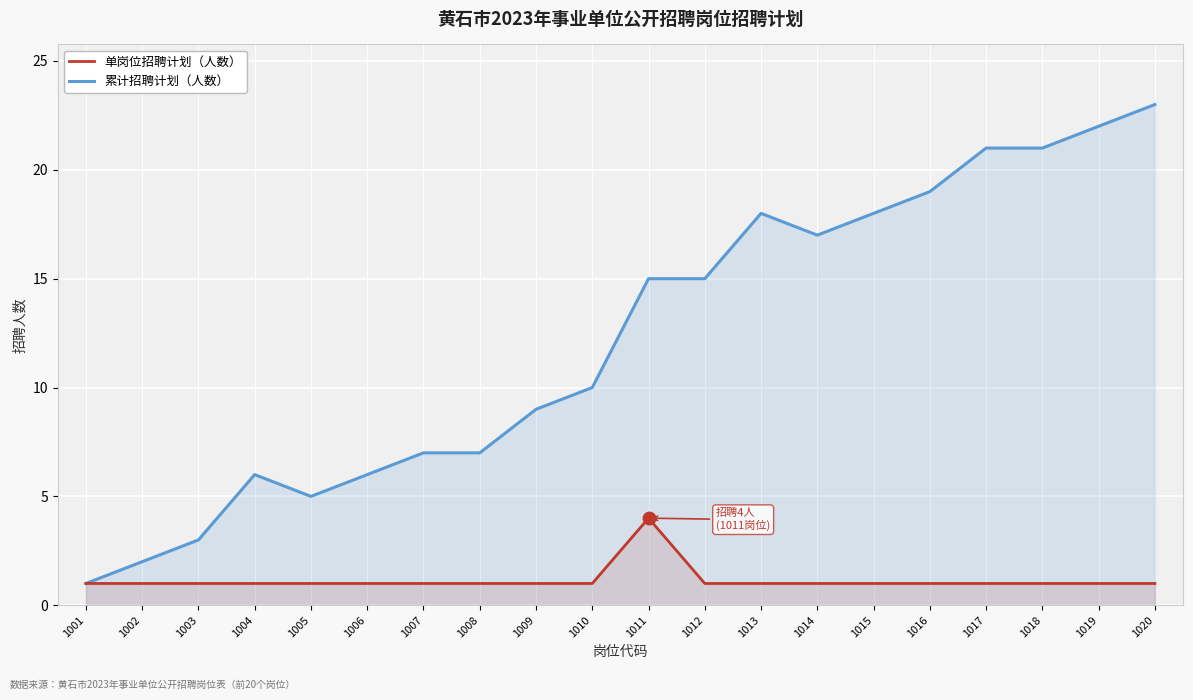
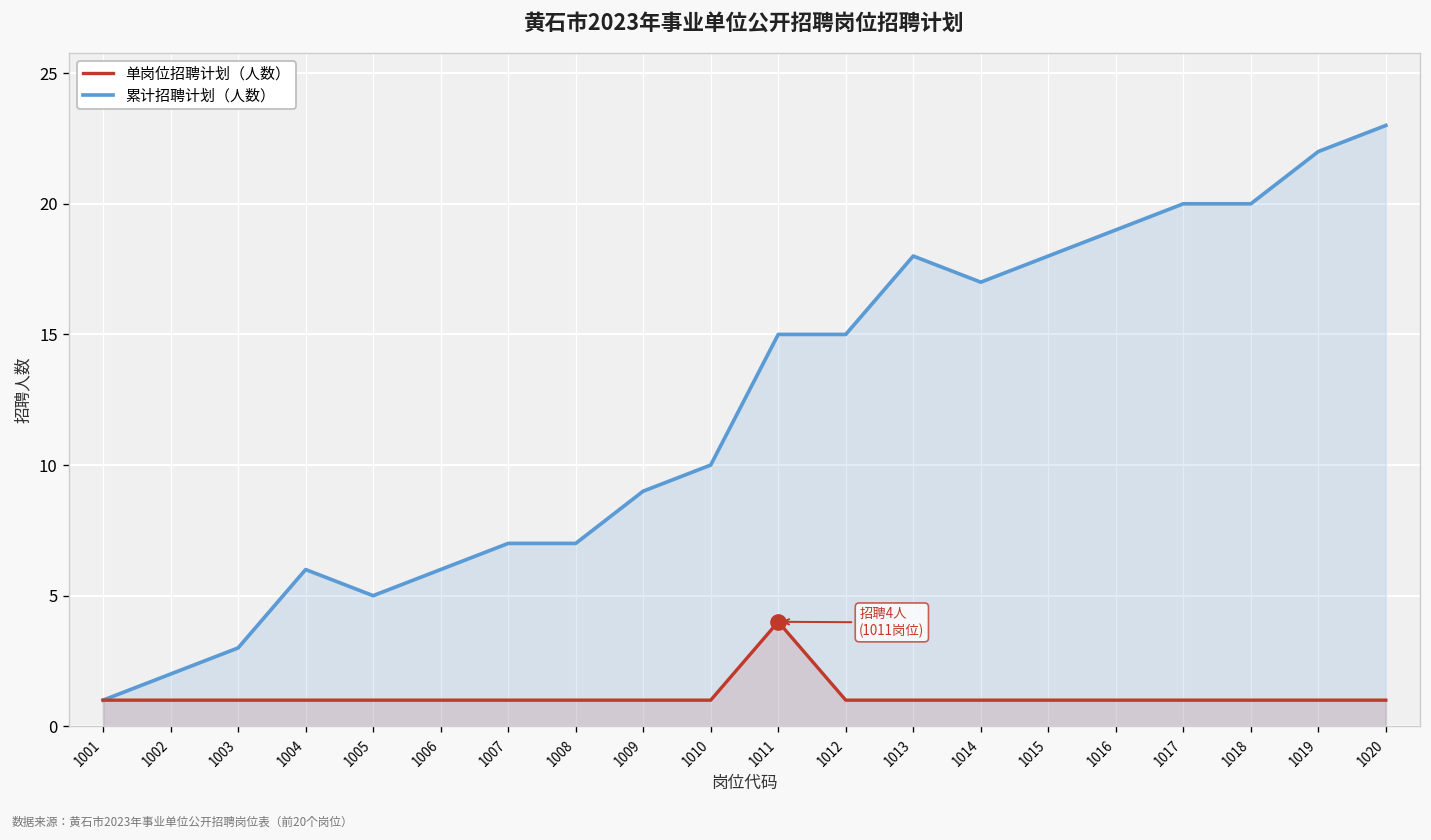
  {
    "累计招聘计划（人数）": {
      "1002": 2,
      "1003": 3,
      "1004": 6,
      "1005": 5,
      "1006": 6,
      "1007": 7,
      "1008": 7,
      "1009": 9,
      "1010": 10,
      "1011": 15,
      "1012": 15,
      "1013": 18,
      "1014": 17,
      "1015": 18,
      "1016": 19,
-     "1017": 21,
-     "1018": 21,
+     "1017": 20,
+     "1018": 20,
      "1019": 22,
      "1020": 23
    }
  }
